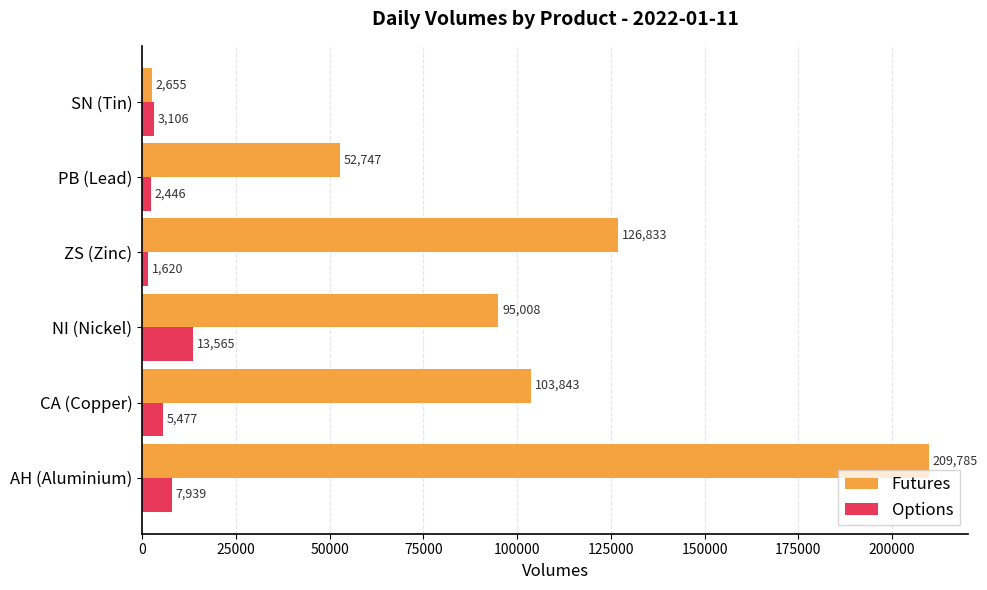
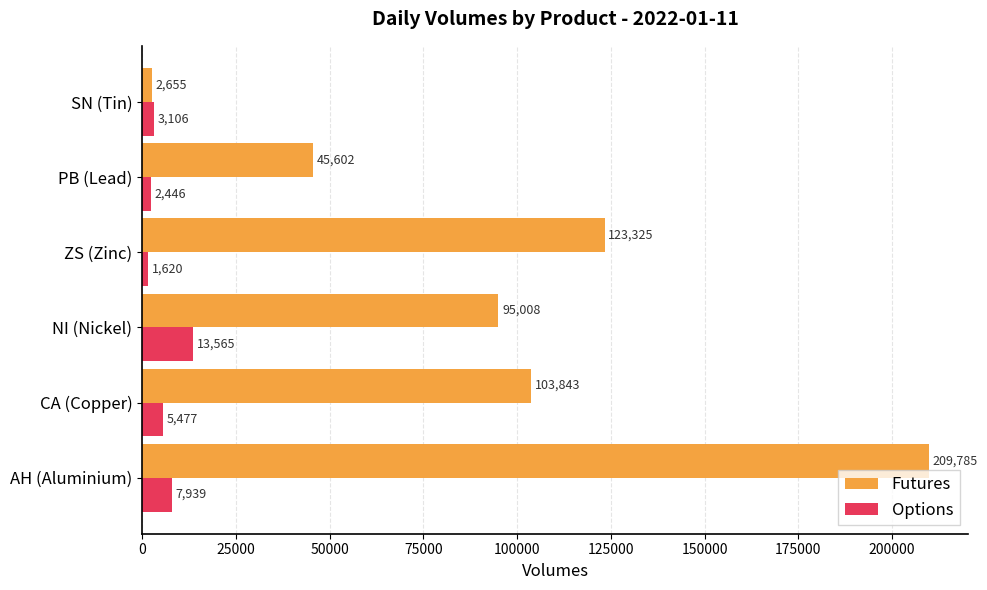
  {
    "Futures": {
      "SN (Tin)": "2,655",
-     "PB (Lead)": "52,747",
-     "ZS (Zinc)": "126,833",
+     "PB (Lead)": "45,602",
+     "ZS (Zinc)": "123,325",
      "NI (Nickel)": "95,008",
      "CA (Copper)": "103,843",
      "AH (Aluminium)": "209,785"
    },
    "Options": {
      "SN (Tin)": "3,106",
      "PB (Lead)": "2,446",
      "ZS (Zinc)": "1,620",
      "NI (Nickel)": "13,565",
      "CA (Copper)": "5,477",
      "AH (Aluminium)": "7,939"
    }
  }
